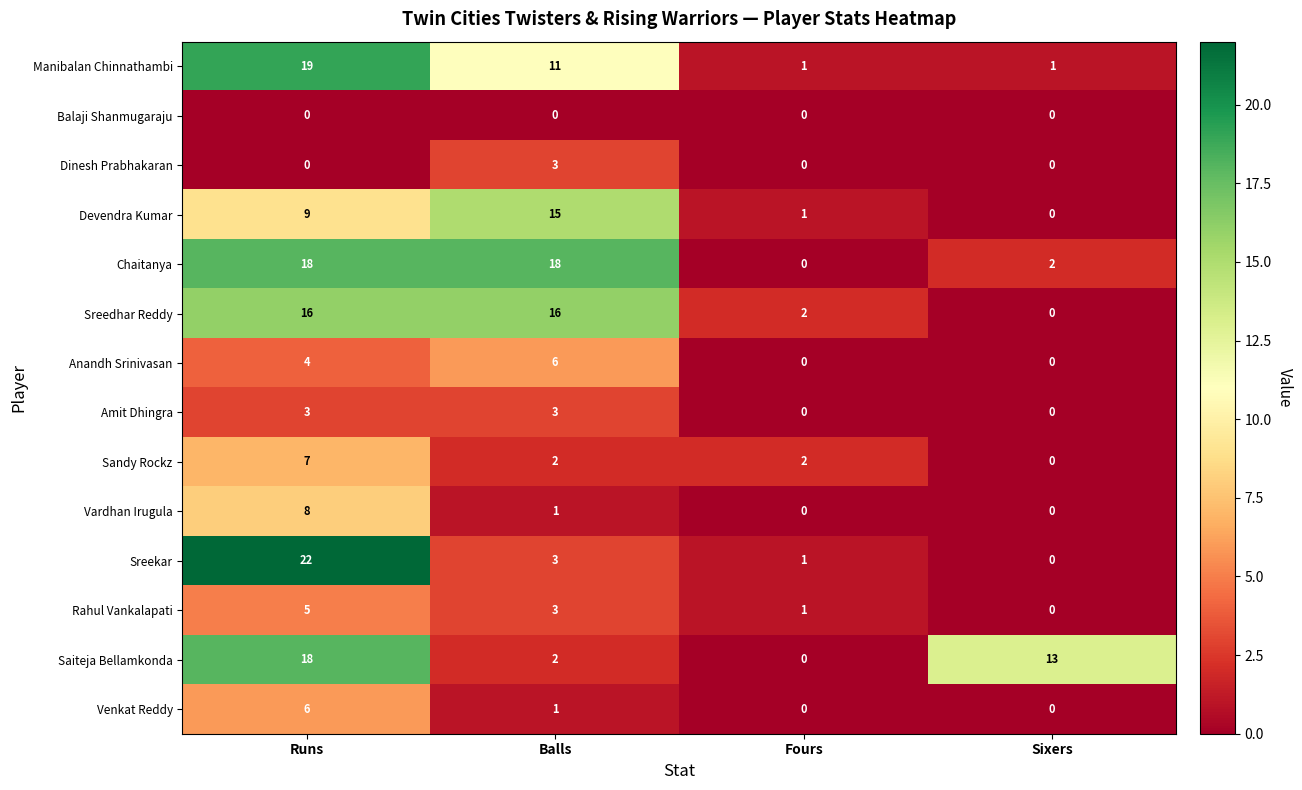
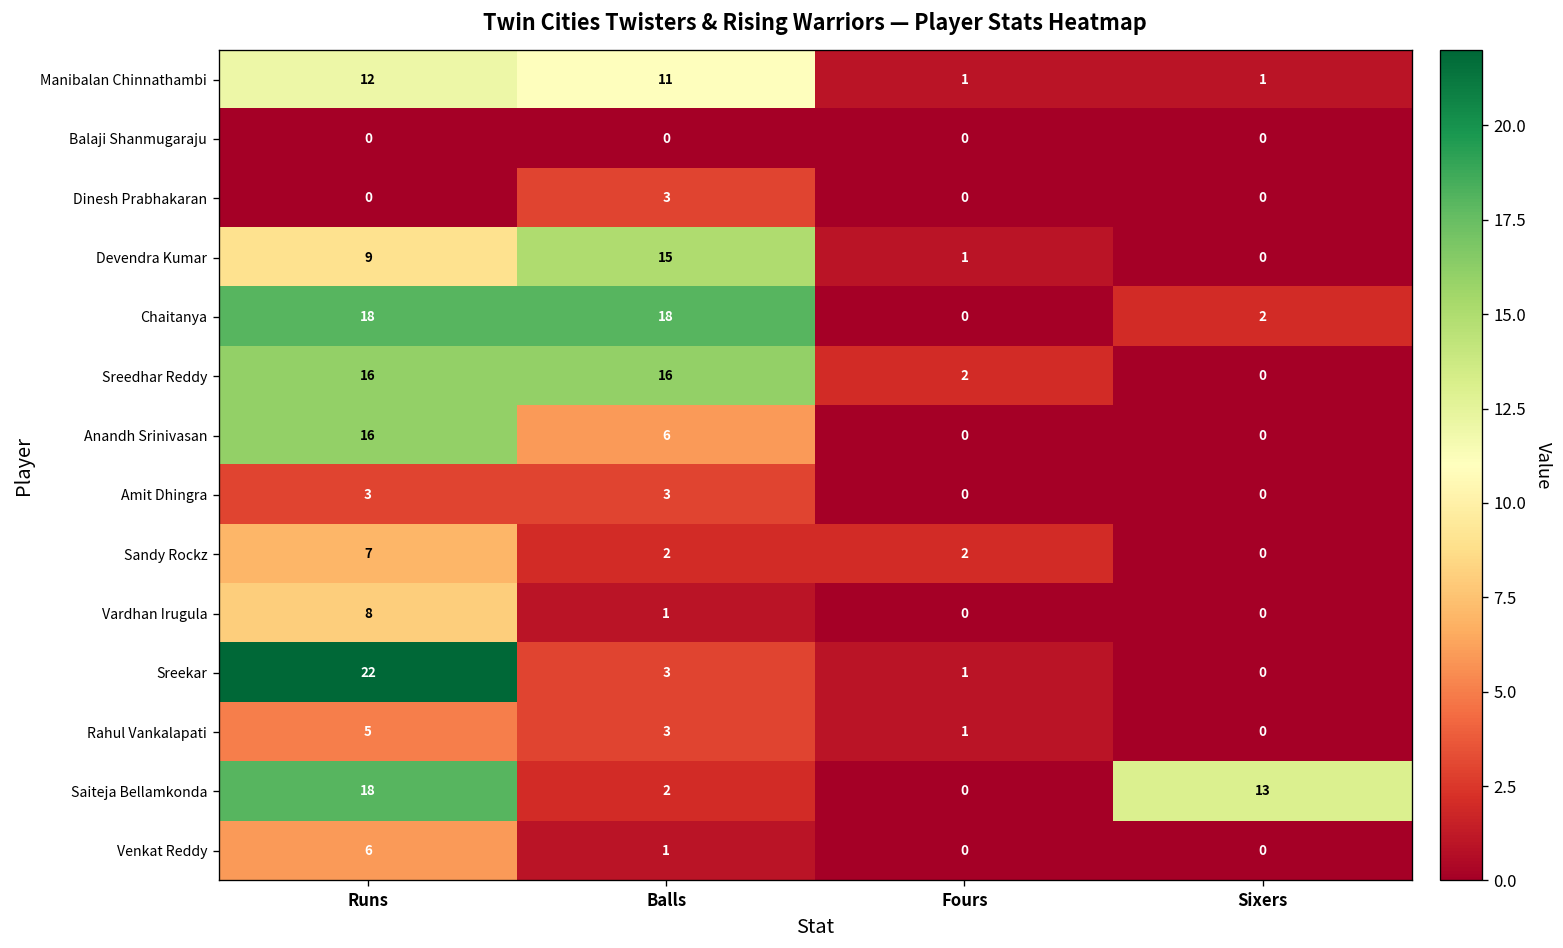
  {
    "Manibalan Chinnathambi": {
-     "Runs": 19,
+     "Runs": 12,
      "Balls": 11,
      "Fours": 1,
      "Sixers": 1
    },
    "Balaji Shanmugaraju": {
      "Runs": 0,
      "Balls": 0,
      "Fours": 0,
      "Sixers": 0
    },
    "Dinesh Prabhakaran": {
      "Runs": 0,
      "Balls": 3,
      "Fours": 0,
      "Sixers": 0
    },
    "Devendra Kumar": {
      "Runs": 9,
      "Balls": 15,
      "Fours": 1,
      "Sixers": 0
    },
    "Chaitanya": {
      "Runs": 18,
      "Balls": 18,
      "Fours": 0,
      "Sixers": 2
    },
    "Sreedhar Reddy": {
      "Runs": 16,
      "Balls": 16,
      "Fours": 2,
      "Sixers": 0
    },
    "Anandh Srinivasan": {
-     "Runs": 4,
+     "Runs": 16,
      "Balls": 6,
      "Fours": 0,
      "Sixers": 0
    },
    "Amit Dhingra": {
      "Runs": 3,
      "Balls": 3,
      "Fours": 0,
      "Sixers": 0
    },
    "Sandy Rockz": {
      "Runs": 7,
      "Balls": 2,
      "Fours": 2,
      "Sixers": 0
    },
    "Vardhan Irugula": {
      "Runs": 8,
      "Balls": 1,
      "Fours": 0,
      "Sixers": 0
    },
    "Sreekar": {
      "Runs": 22,
      "Balls": 3,
      "Fours": 1,
      "Sixers": 0
    },
    "Rahul Vankalapati": {
      "Runs": 5,
      "Balls": 3,
      "Fours": 1,
      "Sixers": 0
    },
    "Saiteja Bellamkonda": {
      "Runs": 18,
      "Balls": 2,
      "Fours": 0,
      "Sixers": 13
    },
    "Venkat Reddy": {
      "Runs": 6,
      "Balls": 1,
      "Fours": 0,
      "Sixers": 0
    }
  }
